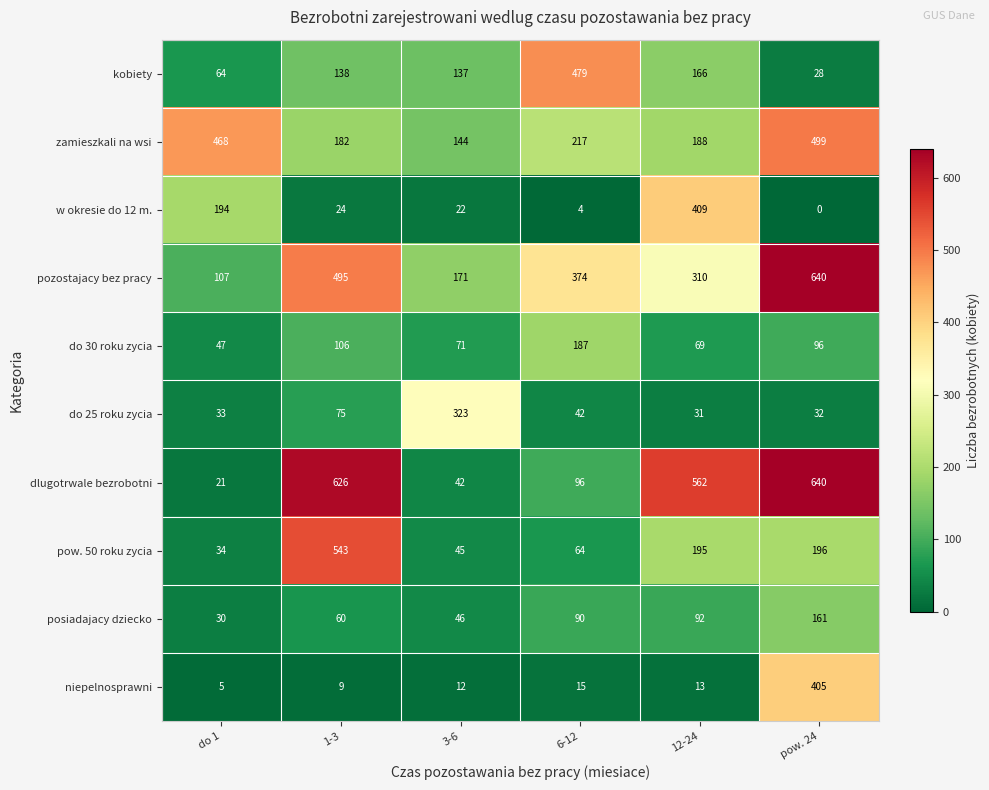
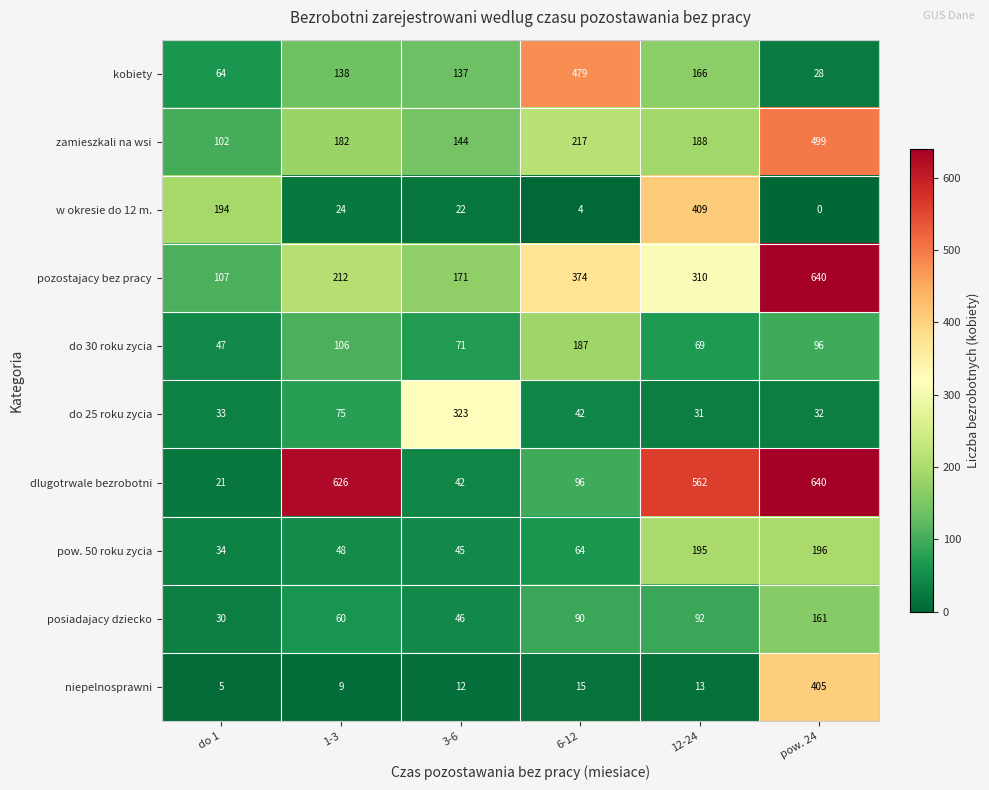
  {
    "kobiety": {
      "do 1": 64,
      "1-3": 138,
      "3-6": 137,
      "6-12": 479,
      "12-24": 166,
      "pow. 24": 28
    },
    "zamieszkali na wsi": {
-     "do 1": 468,
+     "do 1": 102,
      "1-3": 182,
      "3-6": 144,
      "6-12": 217,
      "12-24": 188,
      "pow. 24": 499
    },
    "w okresie do 12 m.": {
      "do 1": 194,
      "1-3": 24,
      "3-6": 22,
      "6-12": 4,
      "12-24": 409,
      "pow. 24": 0
    },
    "pozostajacy bez pracy": {
      "do 1": 107,
-     "1-3": 495,
+     "1-3": 212,
      "3-6": 171,
      "6-12": 374,
      "12-24": 310,
      "pow. 24": 640
    },
    "do 30 roku zycia": {
      "do 1": 47,
      "1-3": 106,
      "3-6": 71,
      "6-12": 187,
      "12-24": 69,
      "pow. 24": 96
    },
    "do 25 roku zycia": {
      "do 1": 33,
      "1-3": 75,
      "3-6": 323,
      "6-12": 42,
      "12-24": 31,
      "pow. 24": 32
    },
    "dlugotrwale bezrobotni": {
      "do 1": 21,
      "1-3": 626,
      "3-6": 42,
      "6-12": 96,
      "12-24": 562,
      "pow. 24": 640
    },
    "pow. 50 roku zycia": {
      "do 1": 34,
-     "1-3": 543,
+     "1-3": 48,
      "3-6": 45,
      "6-12": 64,
      "12-24": 195,
      "pow. 24": 196
    },
    "posiadajacy dziecko": {
      "do 1": 30,
      "1-3": 60,
      "3-6": 46,
      "6-12": 90,
      "12-24": 92,
      "pow. 24": 161
    },
    "niepelnosprawni": {
      "do 1": 5,
      "1-3": 9,
      "3-6": 12,
      "6-12": 15,
      "12-24": 13,
      "pow. 24": 405
    }
  }
